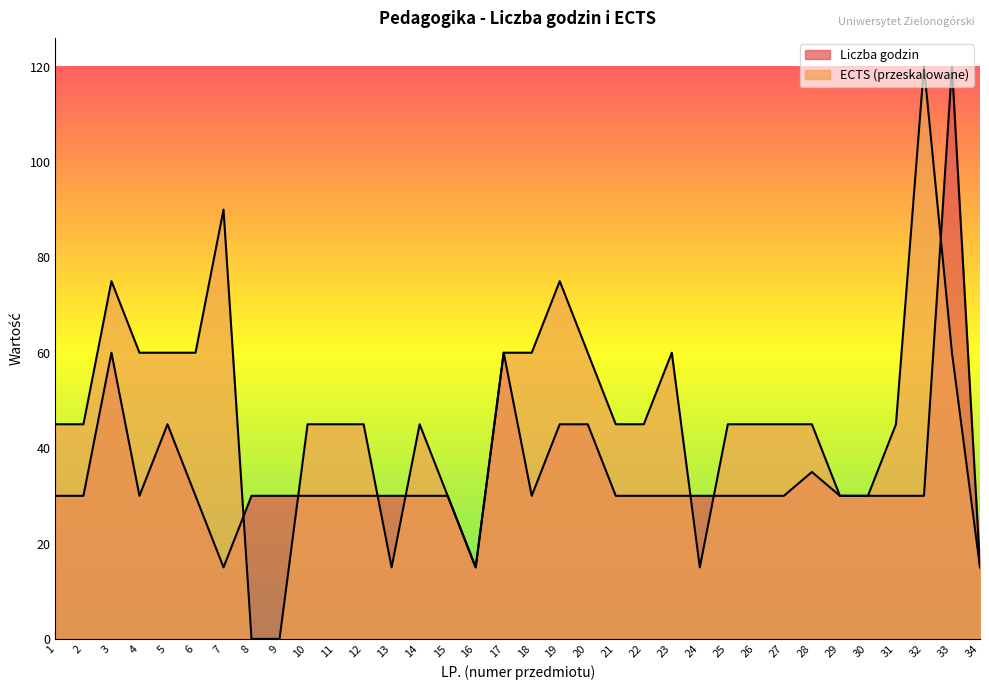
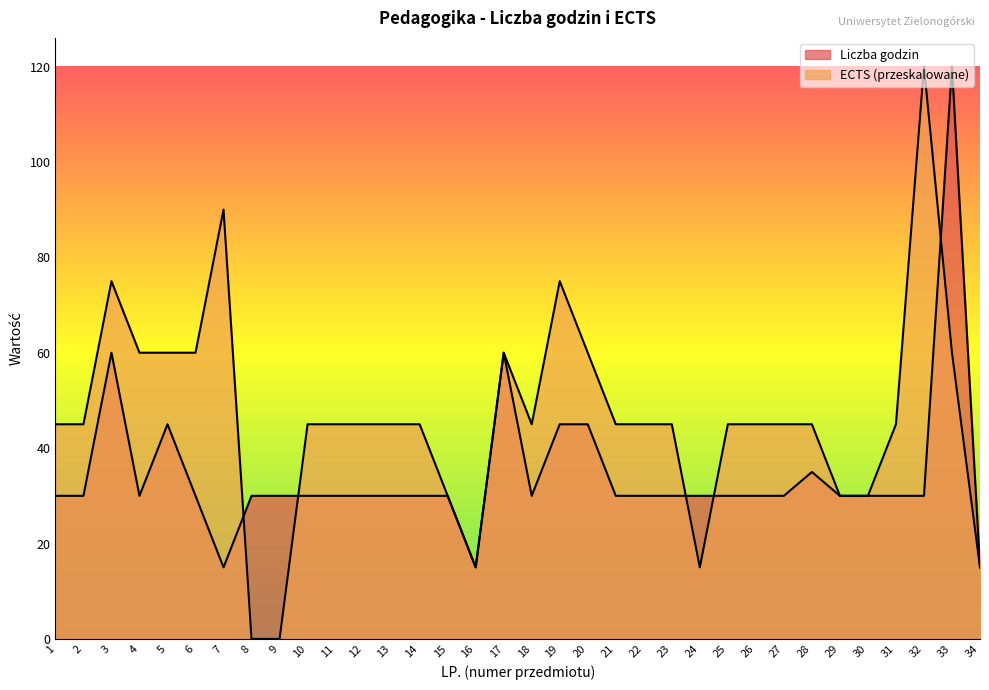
  {
    "Liczba godzin": {
      "1": 30,
      "2": 30,
      "3": 60,
      "4": 30,
      "5": 45,
      "6": 30,
      "7": 15,
      "8": 30,
      "9": 30,
      "10": 30,
      "11": 30,
      "12": 30,
      "13": 30,
      "14": 30,
      "18": 30,
      "19": 45,
      "20": 45,
      "21": 30,
      "22": 30,
      "23": 30,
      "24": 30,
      "25": 30,
      "26": 30,
      "27": 30,
      "28": 35,
      "31": 30,
      "32": 30
    },
    "ECTS (przeskalowane)": {
      "1": 45,
      "2": 45,
      "3": 75,
      "4": 60,
      "5": 60,
      "6": 60,
      "7": 90,
      "8": 0,
      "9": 0,
      "10": 45,
      "11": 45,
      "12": 45,
-     "13": 15,
+     "13": 45,
      "14": 45,
-     "18": 60,
+     "18": 45,
      "19": 75,
      "20": 60,
      "21": 45,
      "22": 45,
-     "23": 60,
+     "23": 45,
      "24": 15,
      "25": 45,
      "26": 45,
      "27": 45,
      "28": 45,
      "31": 45,
      "33": 60
    }
  }
